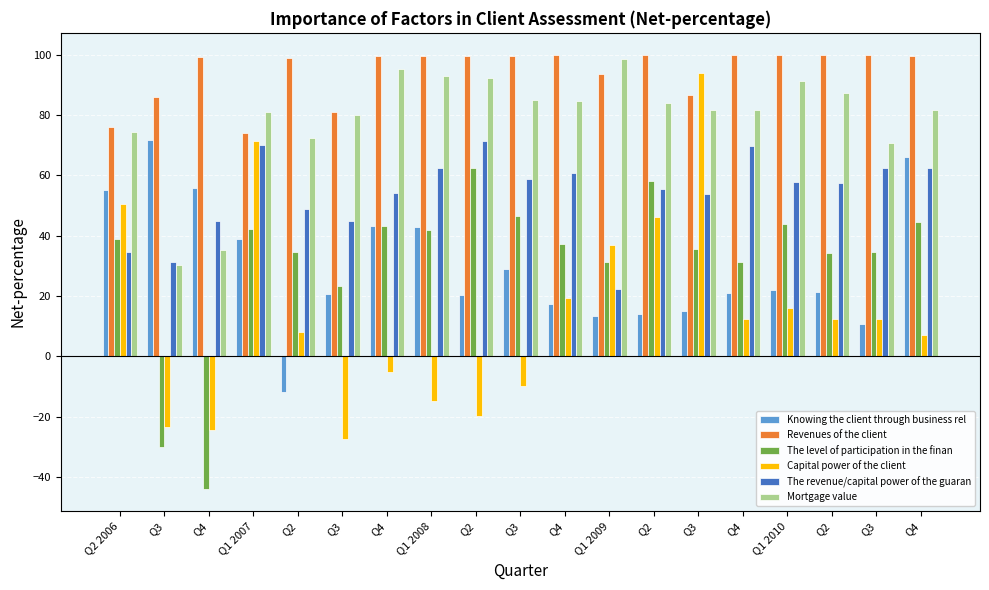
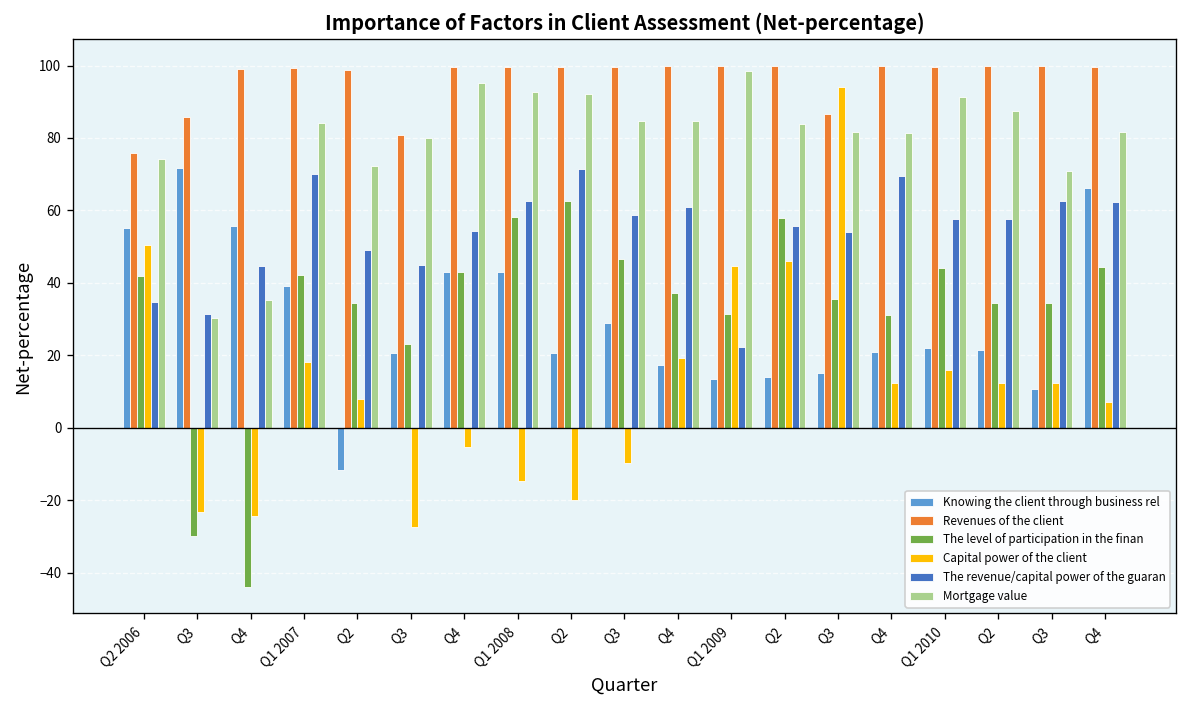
  {
    "Revenues of the client": {
      "Q2 2006": 76,
-     "Q1 2007": 74,
+     "Q1 2007": 99,
      "Q1 2008": 100,
-     "Q1 2009": 94,
+     "Q1 2009": 100,
      "Q1 2010": 100
    },
    "The level of participation in the finan": {
-     "Q2 2006": 39,
+     "Q2 2006": 42,
      "Q1 2007": 42,
-     "Q1 2008": 42,
+     "Q1 2008": 58,
      "Q1 2009": 31,
      "Q1 2010": 44
    },
    "Capital power of the client": {
      "Q2 2006": 50,
-     "Q1 2007": 72,
+     "Q1 2007": 18,
      "Q1 2008": -15,
-     "Q1 2009": 37,
+     "Q1 2009": 45,
      "Q1 2010": 16
    },
    "Mortgage value": {
      "Q2 2006": 74,
-     "Q1 2007": 81,
+     "Q1 2007": 84,
      "Q1 2008": 93,
      "Q1 2009": 99,
      "Q1 2010": 91
    }
  }
